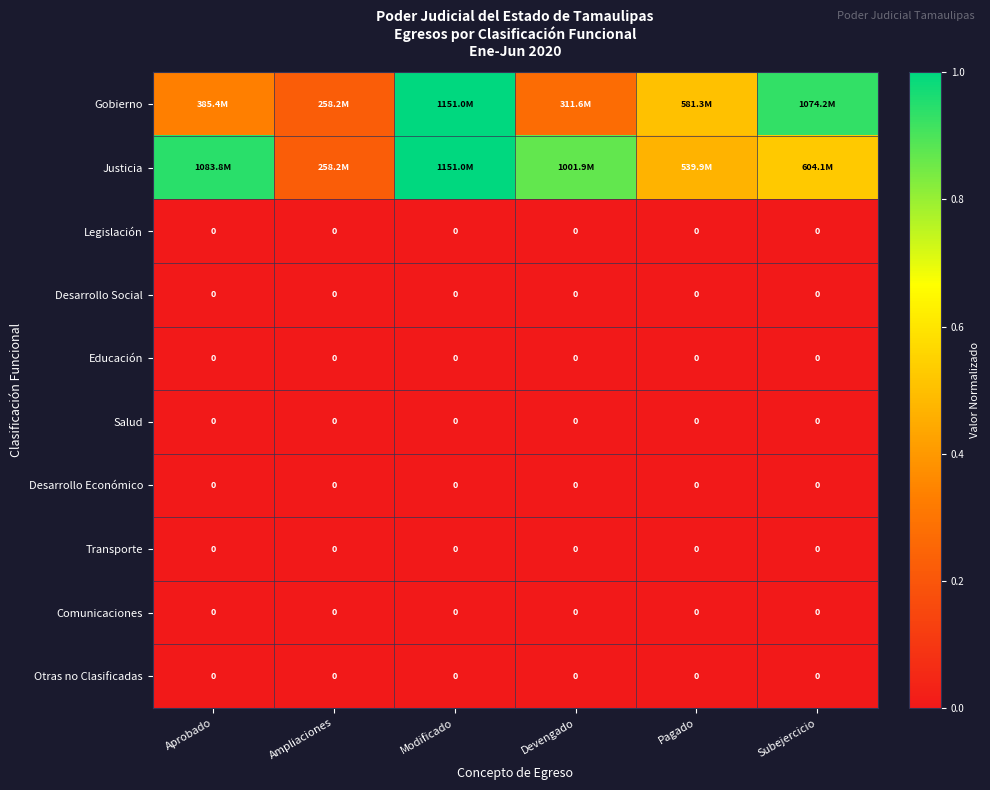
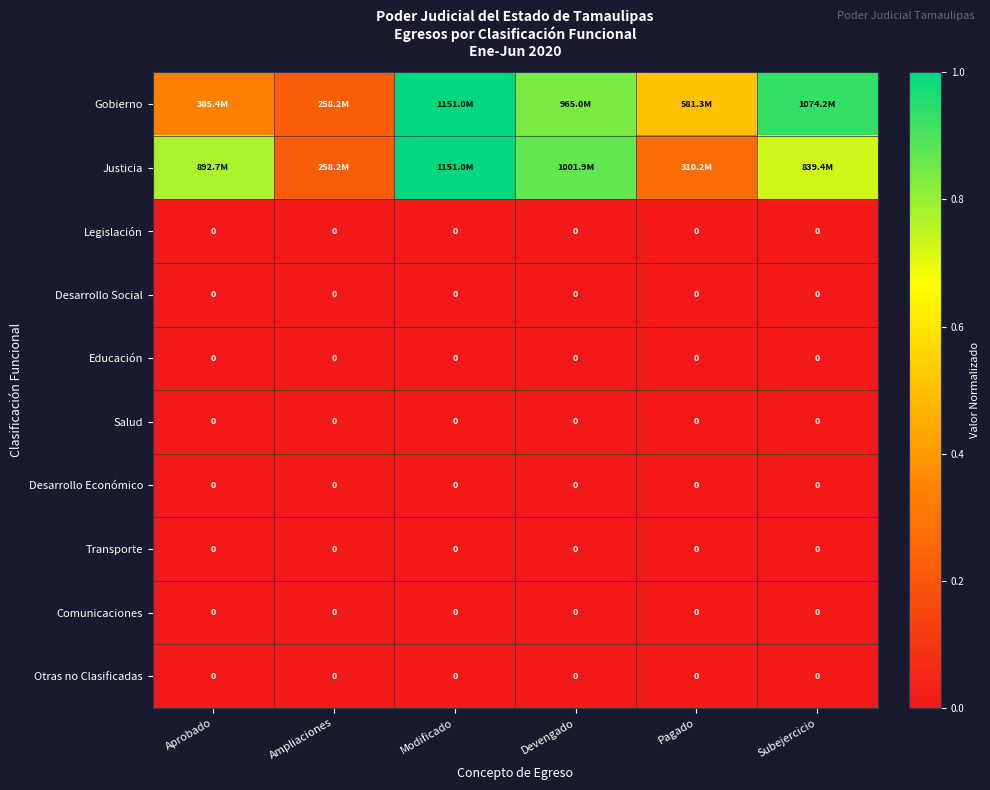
  {
    "Gobierno": {
      "Aprobado": "385.4M",
      "Ampliaciones": "258.2M",
      "Modificado": "1151.0M",
-     "Devengado": "311.6M",
+     "Devengado": "965.0M",
      "Pagado": "581.3M",
      "Subejercicio": "1074.2M"
    },
    "Justicia": {
-     "Aprobado": "1083.8M",
+     "Aprobado": "892.7M",
      "Ampliaciones": "258.2M",
      "Modificado": "1151.0M",
      "Devengado": "1001.9M",
-     "Pagado": "539.9M",
-     "Subejercicio": "604.1M"
+     "Pagado": "310.2M",
+     "Subejercicio": "839.4M"
    },
    "Legislación": {
      "Aprobado": "0",
      "Ampliaciones": "0",
      "Modificado": "0",
      "Devengado": "0",
      "Pagado": "0",
      "Subejercicio": "0"
    },
    "Desarrollo Social": {
      "Aprobado": "0",
      "Ampliaciones": "0",
      "Modificado": "0",
      "Devengado": "0",
      "Pagado": "0",
      "Subejercicio": "0"
    },
    "Educación": {
      "Aprobado": "0",
      "Ampliaciones": "0",
      "Modificado": "0",
      "Devengado": "0",
      "Pagado": "0",
      "Subejercicio": "0"
    },
    "Salud": {
      "Aprobado": "0",
      "Ampliaciones": "0",
      "Modificado": "0",
      "Devengado": "0",
      "Pagado": "0",
      "Subejercicio": "0"
    },
    "Desarrollo Económico": {
      "Aprobado": "0",
      "Ampliaciones": "0",
      "Modificado": "0",
      "Devengado": "0",
      "Pagado": "0",
      "Subejercicio": "0"
    },
    "Transporte": {
      "Aprobado": "0",
      "Ampliaciones": "0",
      "Modificado": "0",
      "Devengado": "0",
      "Pagado": "0",
      "Subejercicio": "0"
    },
    "Comunicaciones": {
      "Aprobado": "0",
      "Ampliaciones": "0",
      "Modificado": "0",
      "Devengado": "0",
      "Pagado": "0",
      "Subejercicio": "0"
    },
    "Otras no Clasificadas": {
      "Aprobado": "0",
      "Ampliaciones": "0",
      "Modificado": "0",
      "Devengado": "0",
      "Pagado": "0",
      "Subejercicio": "0"
    }
  }
